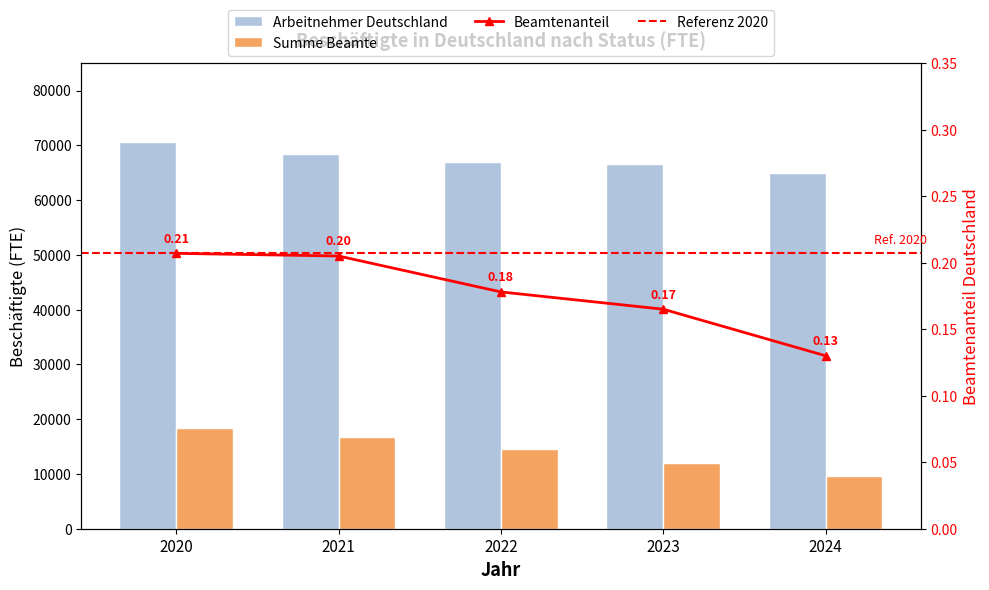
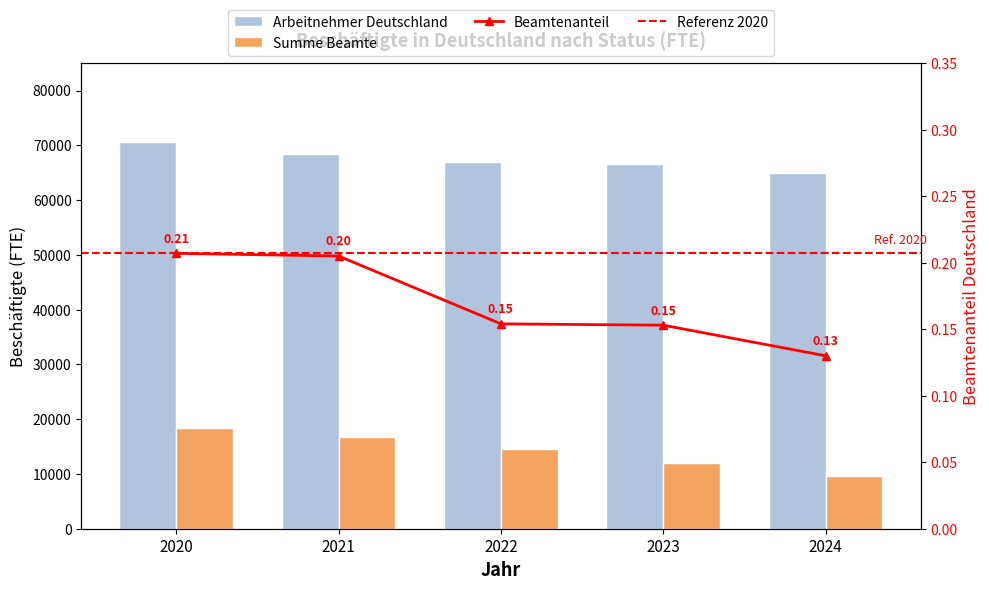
  {
    "Beamtenanteil": {
      "2020": 0.21,
      "2021": 0.20,
-     "2022": 0.18,
-     "2023": 0.17,
+     "2022": 0.15,
+     "2023": 0.15,
      "2024": 0.13
    }
  }
